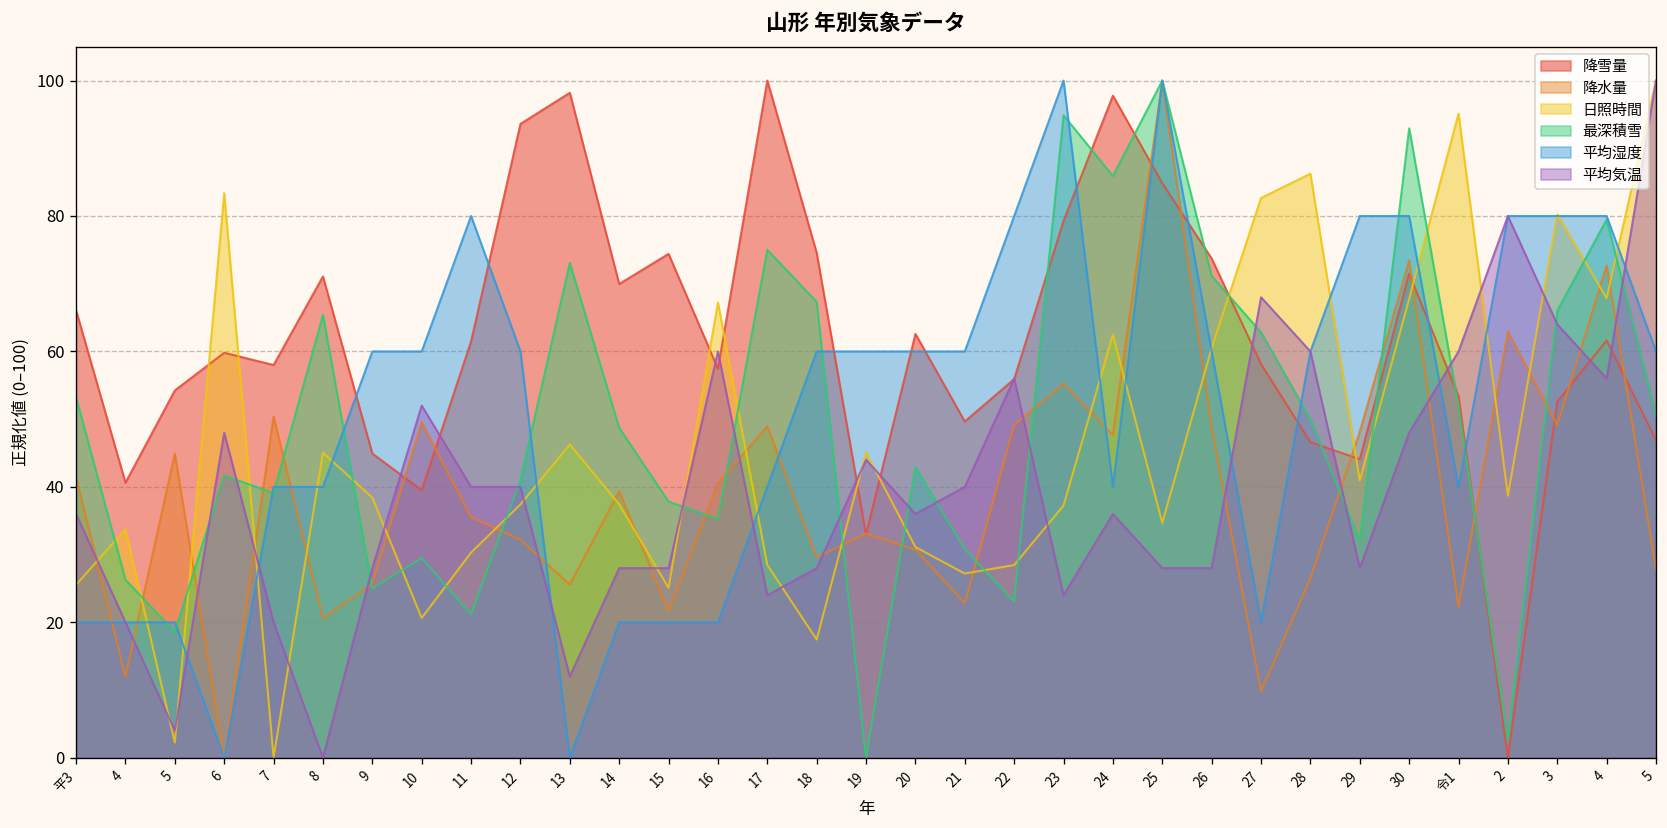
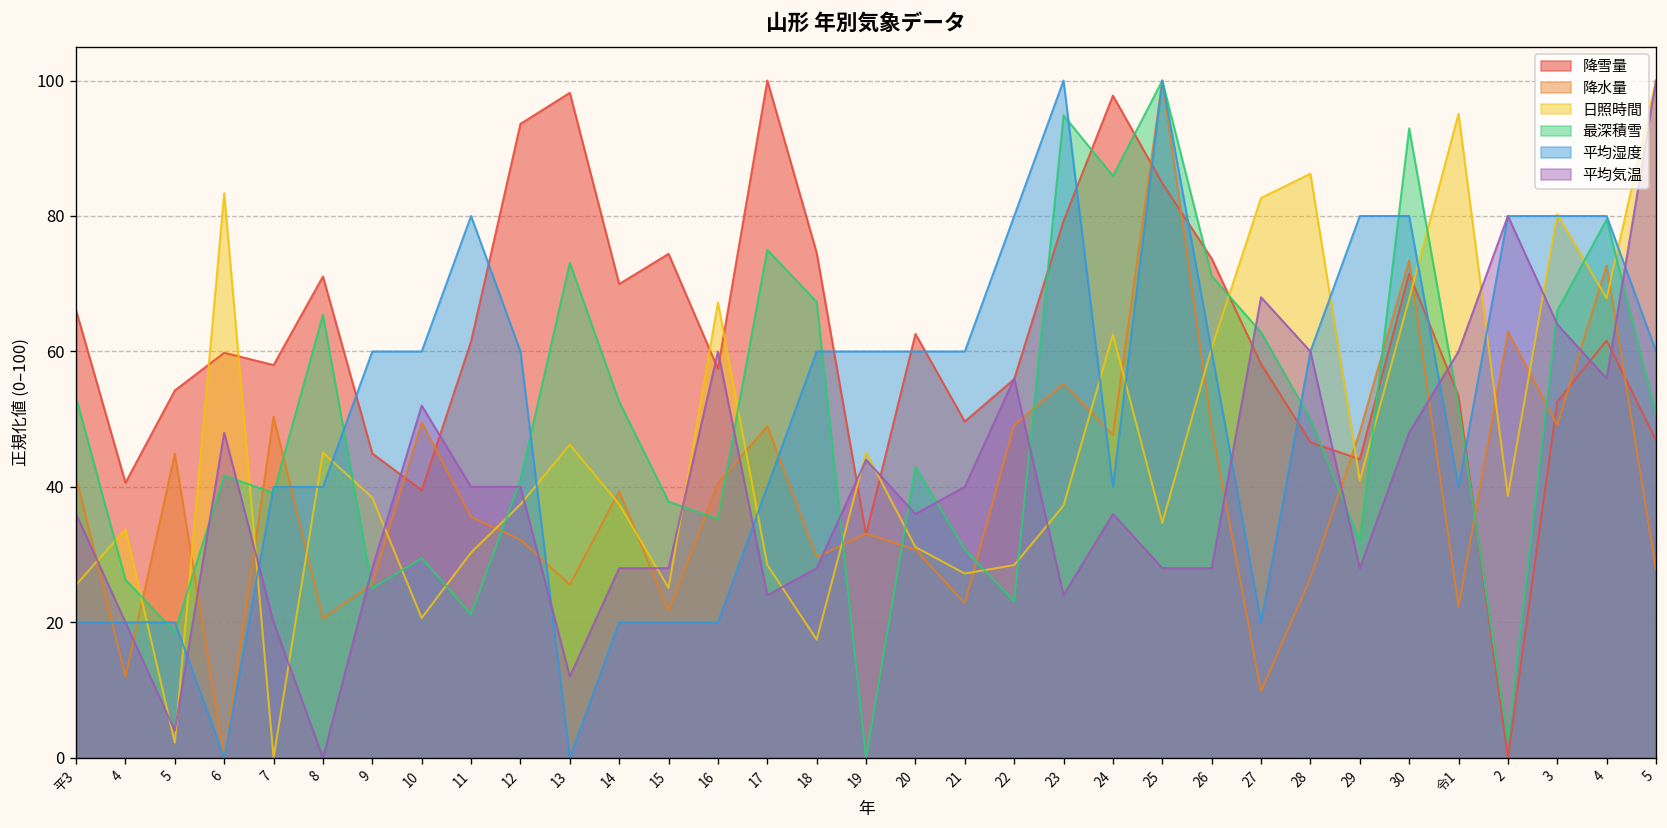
  {
    "最深積雪": {
      "平3": 53,
      "6": 42,
      "7": 39,
      "8": 65,
      "9": 25,
      "10": 29,
      "11": 21,
      "12": 41,
      "13": 73,
-     "14": 49,
+     "14": 53,
      "15": 38,
      "16": 35,
      "17": 75,
      "18": 67,
      "19": 0,
      "20": 43,
      "21": 31,
      "22": 23,
      "23": 95,
      "24": 86,
      "26": 71,
      "27": 63,
      "28": 50,
      "29": 32,
      "30": 93,
      "令1": 52,
      "2": 3,
      "3": 66
    },
    "平均湿度": {
      "平3": 20,
      "7": 40,
      "8": 40,
      "9": 60,
      "10": 60,
      "11": 80,
      "12": 60,
      "13": 0,
      "14": 20,
      "15": 20,
      "16": 20,
      "17": 40,
      "18": 60,
      "19": 60,
      "20": 60,
      "21": 60,
      "22": 80,
      "23": 100,
      "24": 40,
      "26": 60,
      "27": 20,
      "29": 80,
      "30": 80,
      "令1": 40
    },
    "平均気温": {
      "平3": 36,
      "6": 48,
      "7": 20,
      "8": 0,
      "9": 28,
      "10": 52,
      "11": 40,
      "12": 40,
      "13": 12,
      "14": 28,
      "15": 28,
      "16": 60,
      "17": 24,
      "18": 28,
      "19": 44,
      "20": 36,
      "21": 40,
      "23": 24,
      "24": 36,
      "25": 28,
      "26": 28,
      "27": 68,
      "29": 28,
      "30": 48,
      "令1": 60,
      "3": 64
    }
  }
